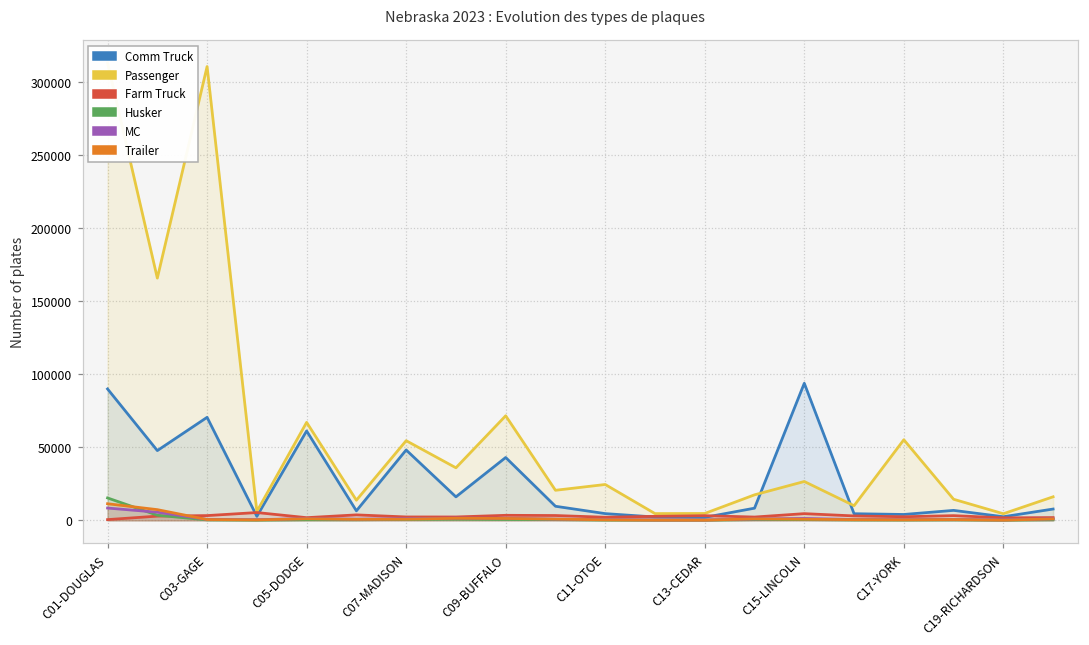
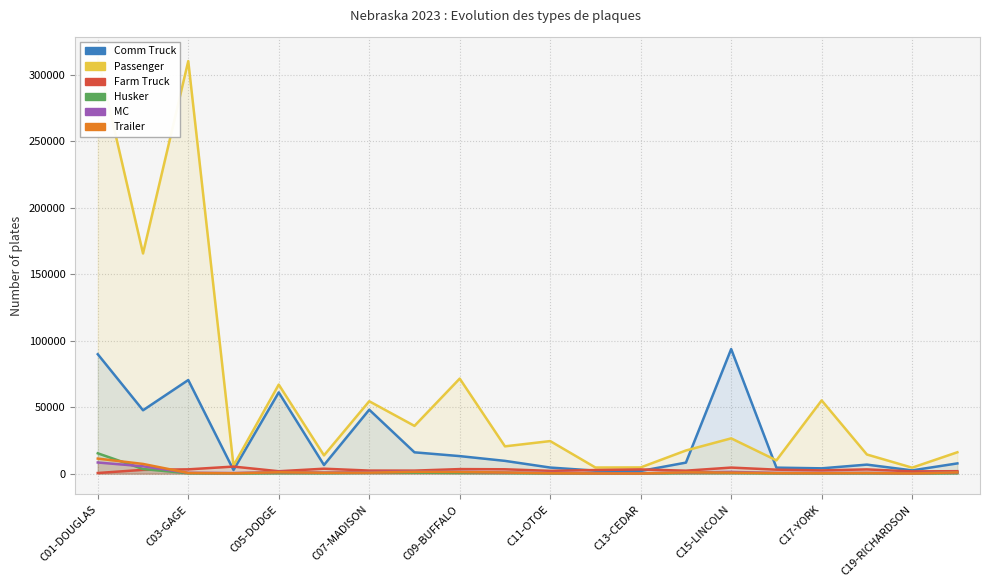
  {
    "Comm Truck": {
      "C01-DOUGLAS": 90000,
      "C03-GAGE": 70000,
      "C05-DODGE": 61000,
      "C07-MADISON": 48000,
-     "C09-BUFFALO": 43000,
+     "C09-BUFFALO": 13000,
      "C11-OTOE": 5000,
      "C15-LINCOLN": 94000
    },
    "Passenger": {
      "C03-GAGE": 310000,
      "C05-DODGE": 67000,
      "C07-MADISON": 54000,
      "C09-BUFFALO": 72000,
      "C11-OTOE": 25000,
      "C15-LINCOLN": 27000,
      "C17-YORK": 55000,
      "C19-RICHARDSON": 5000
    },
    "Husker": {
      "C01-DOUGLAS": 15000
    },
    "MC": {
      "C01-DOUGLAS": 8000
    }
  }
